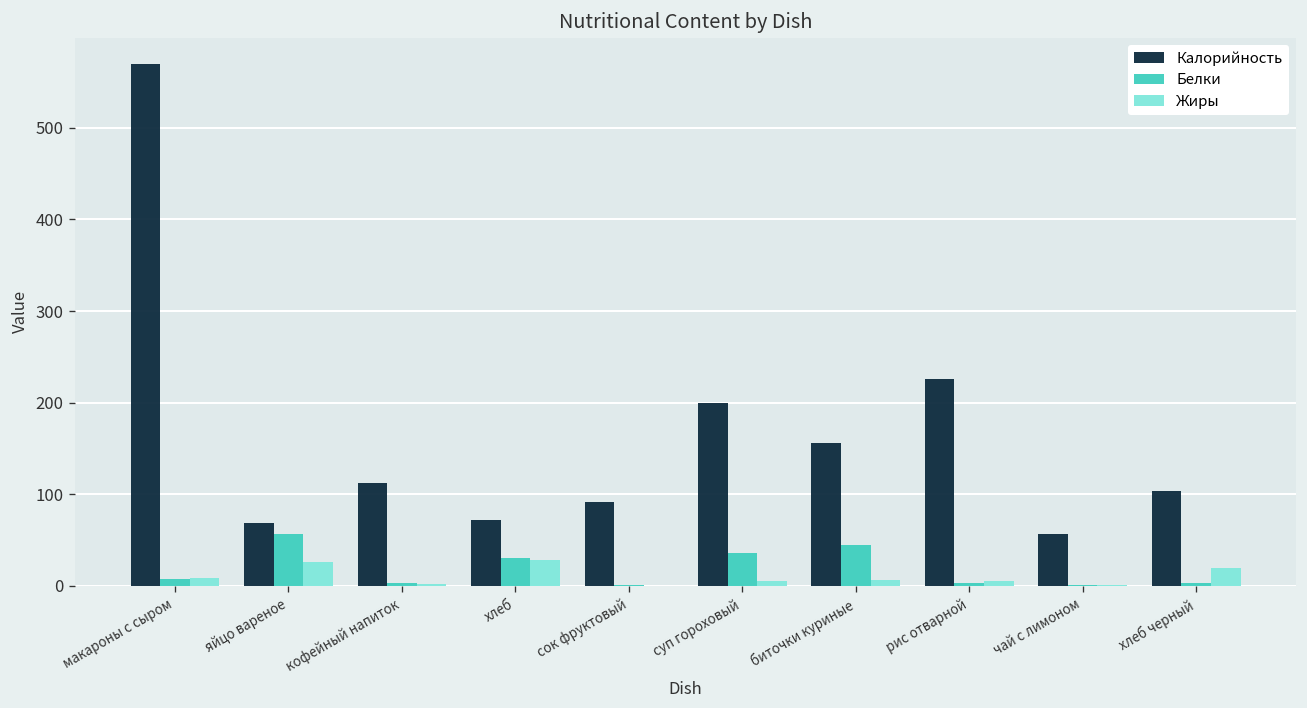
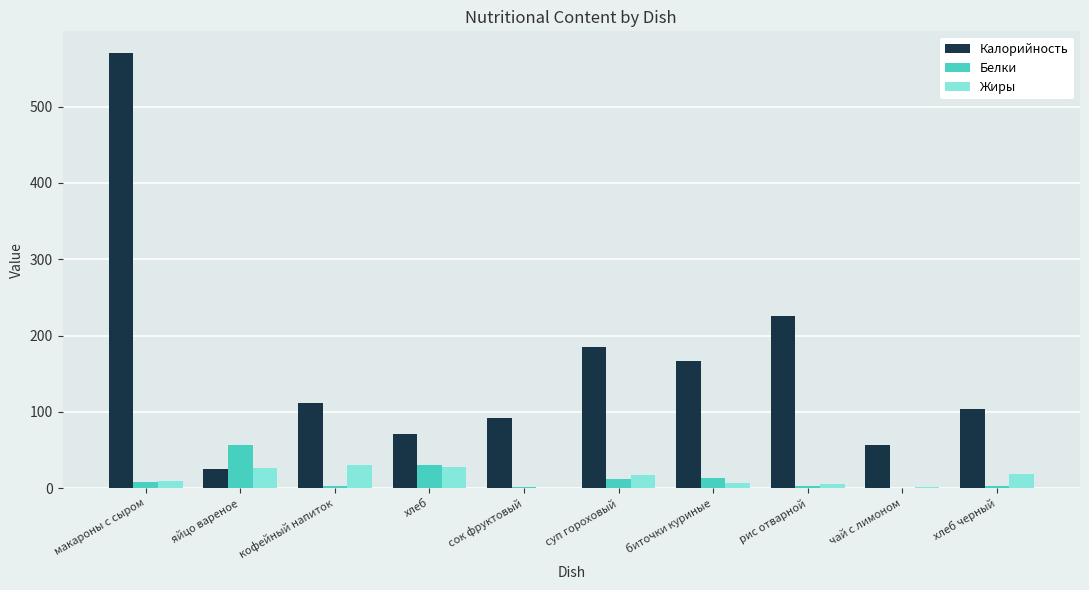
  {
    "Калорийность": {
      "макароны с сыром": 570,
-     "яйцо вареное": 70,
+     "яйцо вареное": 30,
      "кофейный напиток": 110,
      "хлеб": 70,
      "сок фруктовый": 90,
-     "суп гороховый": 200,
-     "биточки куриные": 160,
+     "суп гороховый": 190,
+     "биточки куриные": 170,
      "рис отварной": 230,
      "чай с лимоном": 60,
      "хлеб черный": 100
    },
    "Белки": {
      "макароны с сыром": 10,
      "яйцо вареное": 60,
      "хлеб": 30,
-     "суп гороховый": 40,
-     "биточки куриные": 40,
+     "суп гороховый": 10,
+     "биточки куриные": 10,
      "рис отварной": 0,
      "хлеб черный": 0
    },
    "Жиры": {
      "макароны с сыром": 10,
      "яйцо вареное": 30,
-     "кофейный напиток": 0,
+     "кофейный напиток": 30,
      "хлеб": 30,
      "сок фруктовый": 0,
-     "суп гороховый": 10,
+     "суп гороховый": 20,
      "биточки куриные": 10,
      "рис отварной": 10,
      "хлеб черный": 20
    }
  }
